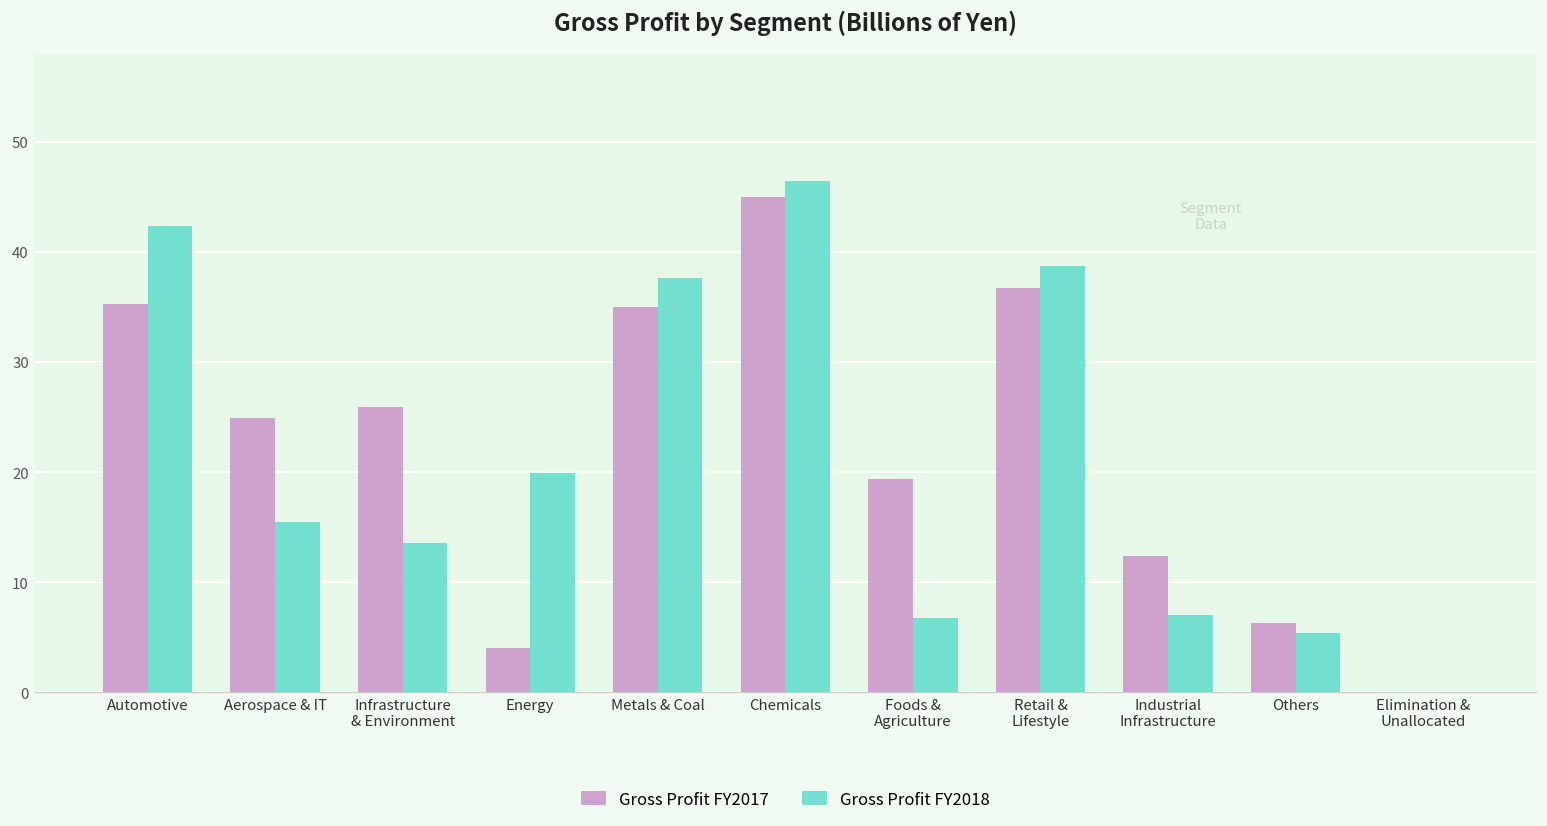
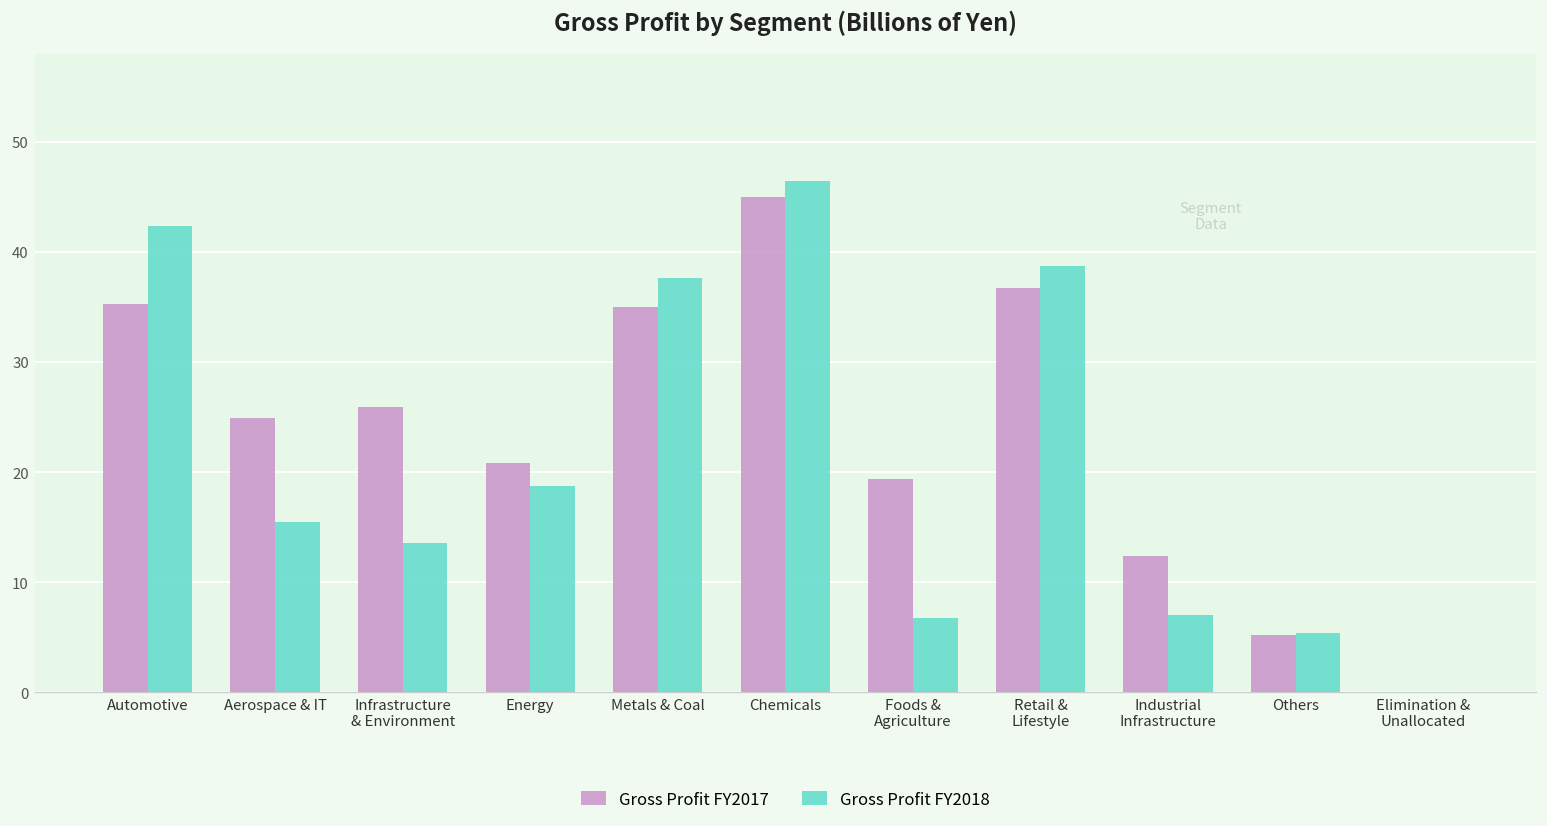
  {
    "Gross Profit FY2017": {
      "Automotive": 35,
      "Aerospace & IT": 25,
      "Infrastructure & Environment": 26,
-     "Energy": 4,
+     "Energy": 21,
      "Metals & Coal": 35,
      "Chemicals": 45,
      "Foods & Agriculture": 19,
      "Retail & Lifestyle": 37,
      "Industrial Infrastructure": 12,
-     "Others": 6
+     "Others": 5
    },
    "Gross Profit FY2018": {
      "Automotive": 42,
      "Aerospace & IT": 16,
      "Infrastructure & Environment": 14,
-     "Energy": 20,
+     "Energy": 19,
      "Metals & Coal": 38,
      "Chemicals": 46,
      "Foods & Agriculture": 7,
      "Retail & Lifestyle": 39,
      "Industrial Infrastructure": 7,
      "Others": 5
    }
  }
